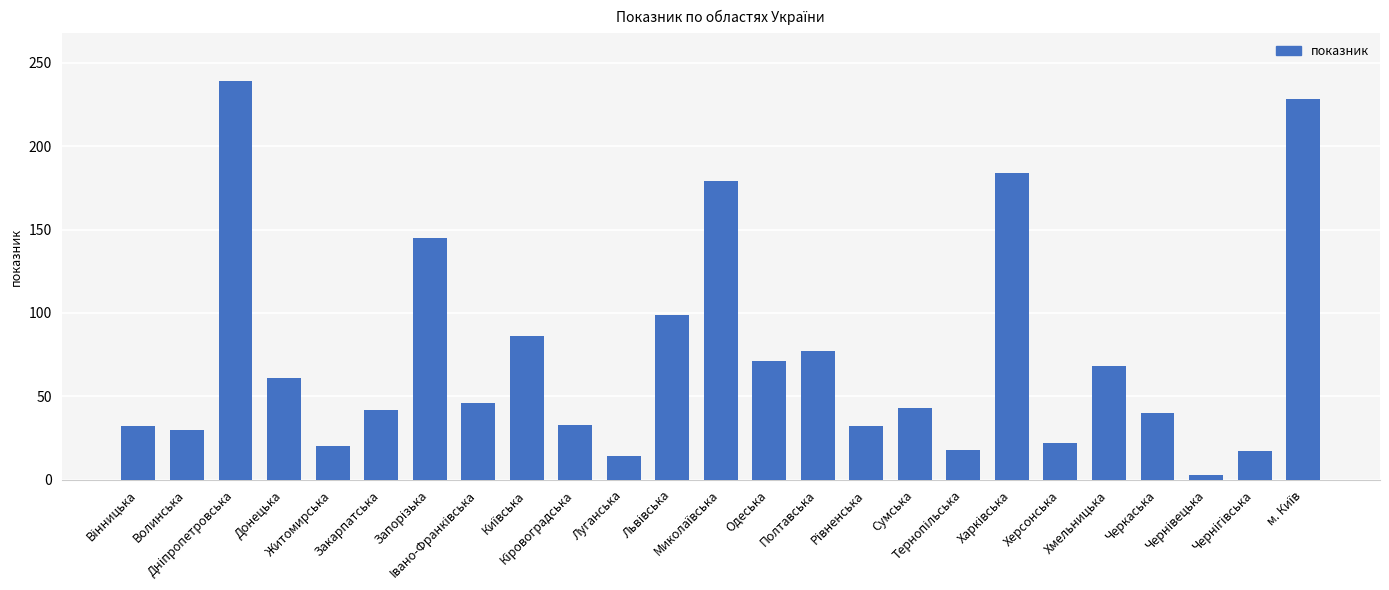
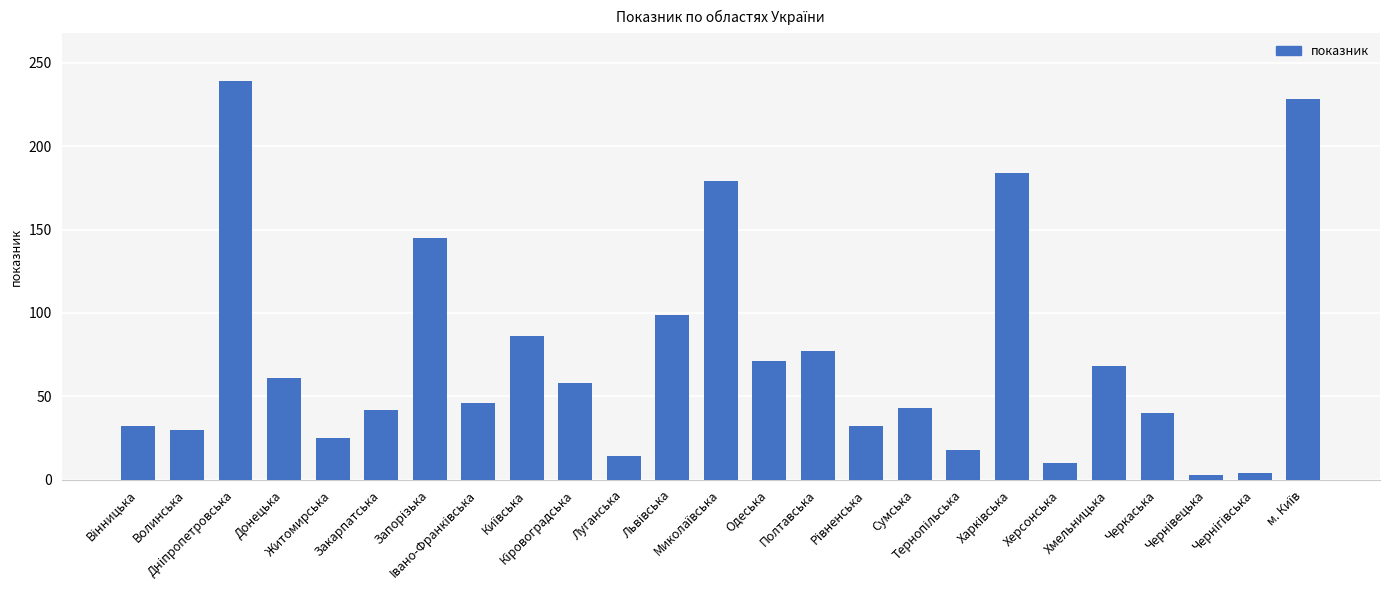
  {
    "Вінницька": 32,
    "Волинська": 30,
    "Дніпропетровська": 239,
    "Донецька": 61,
-   "Житомирська": 20,
+   "Житомирська": 25,
    "Закарпатська": 42,
    "Запорізька": 145,
    "Івано-Франківська": 46,
    "Київська": 86,
-   "Кіровоградська": 33,
+   "Кіровоградська": 58,
    "Луганська": 14,
    "Львівська": 99,
    "Миколаївська": 179,
    "Одеська": 71,
    "Полтавська": 77,
    "Рівненська": 32,
    "Сумська": 43,
    "Тернопільська": 18,
    "Харківська": 184,
-   "Херсонська": 22,
+   "Херсонська": 10,
    "Хмельницька": 68,
    "Черкаська": 40,
    "Чернівецька": 3,
-   "Чернігівська": 17,
+   "Чернігівська": 4,
    "м. Київ": 228
  }
